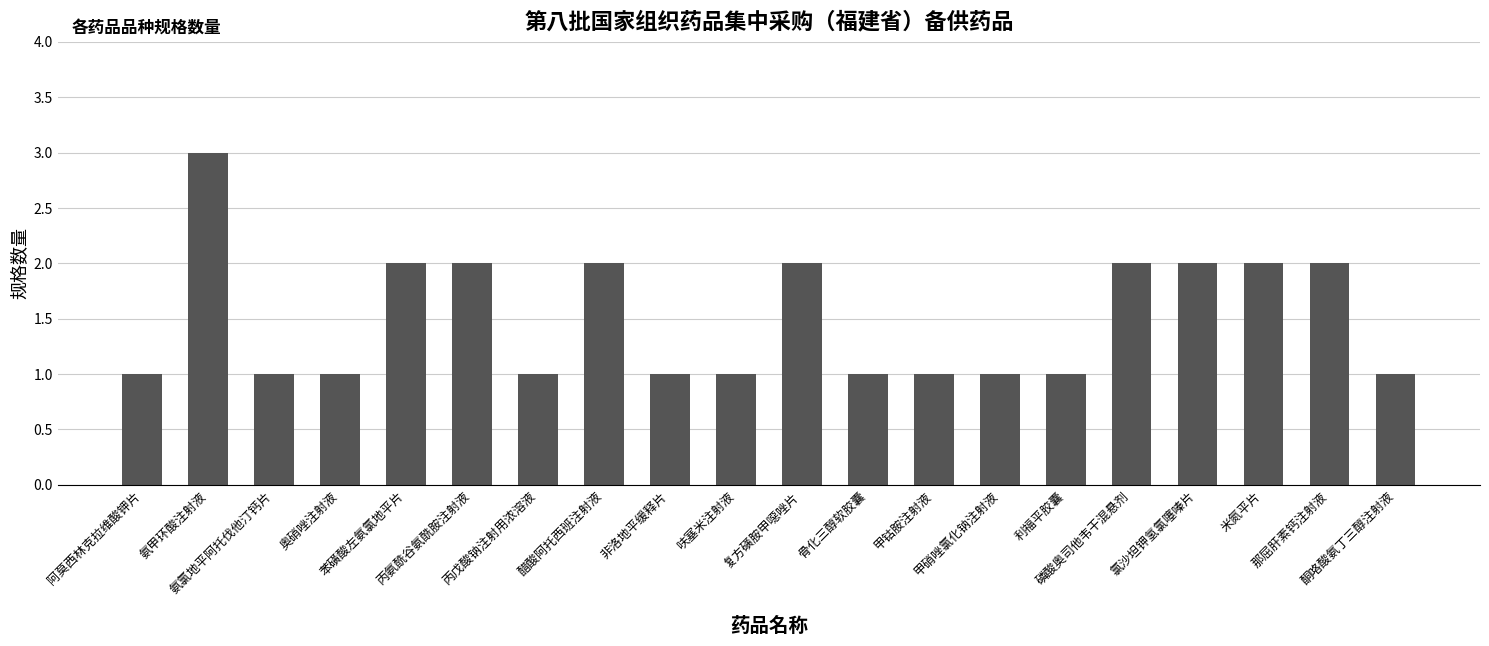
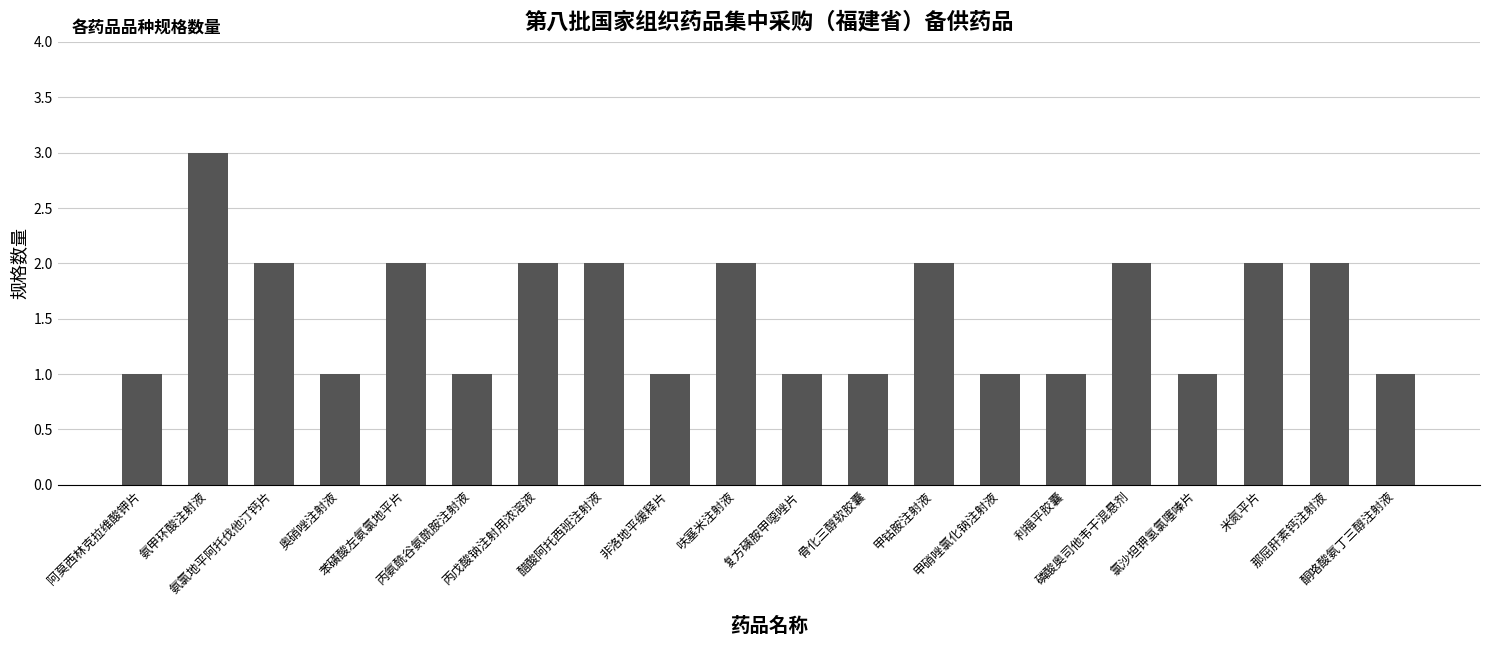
  {
    "阿莫西林克拉维酸钾片": 1,
    "氨甲环酸注射液": 3,
-   "氨氯地平阿托伐他汀钙片": 1,
+   "氨氯地平阿托伐他汀钙片": 2,
    "奥硝唑注射液": 1,
    "苯磺酸左氨氯地平片": 2,
-   "丙氨酰谷氨酰胺注射液": 2,
-   "丙戊酸钠注射用浓溶液": 1,
+   "丙氨酰谷氨酰胺注射液": 1,
+   "丙戊酸钠注射用浓溶液": 2,
    "醋酸阿托西班注射液": 2,
    "非洛地平缓释片": 1,
-   "呋塞米注射液": 1,
-   "复方磺胺甲噁唑片": 2,
+   "呋塞米注射液": 2,
+   "复方磺胺甲噁唑片": 1,
    "骨化三醇软胶囊": 1,
-   "甲钴胺注射液": 1,
+   "甲钴胺注射液": 2,
    "甲硝唑氯化钠注射液": 1,
    "利福平胶囊": 1,
    "磷酸奥司他韦干混悬剂": 2,
-   "氯沙坦钾氢氯噻嗪片": 2,
+   "氯沙坦钾氢氯噻嗪片": 1,
    "米氮平片": 2,
    "那屈肝素钙注射液": 2,
    "酮咯酸氨丁三醇注射液": 1
  }
